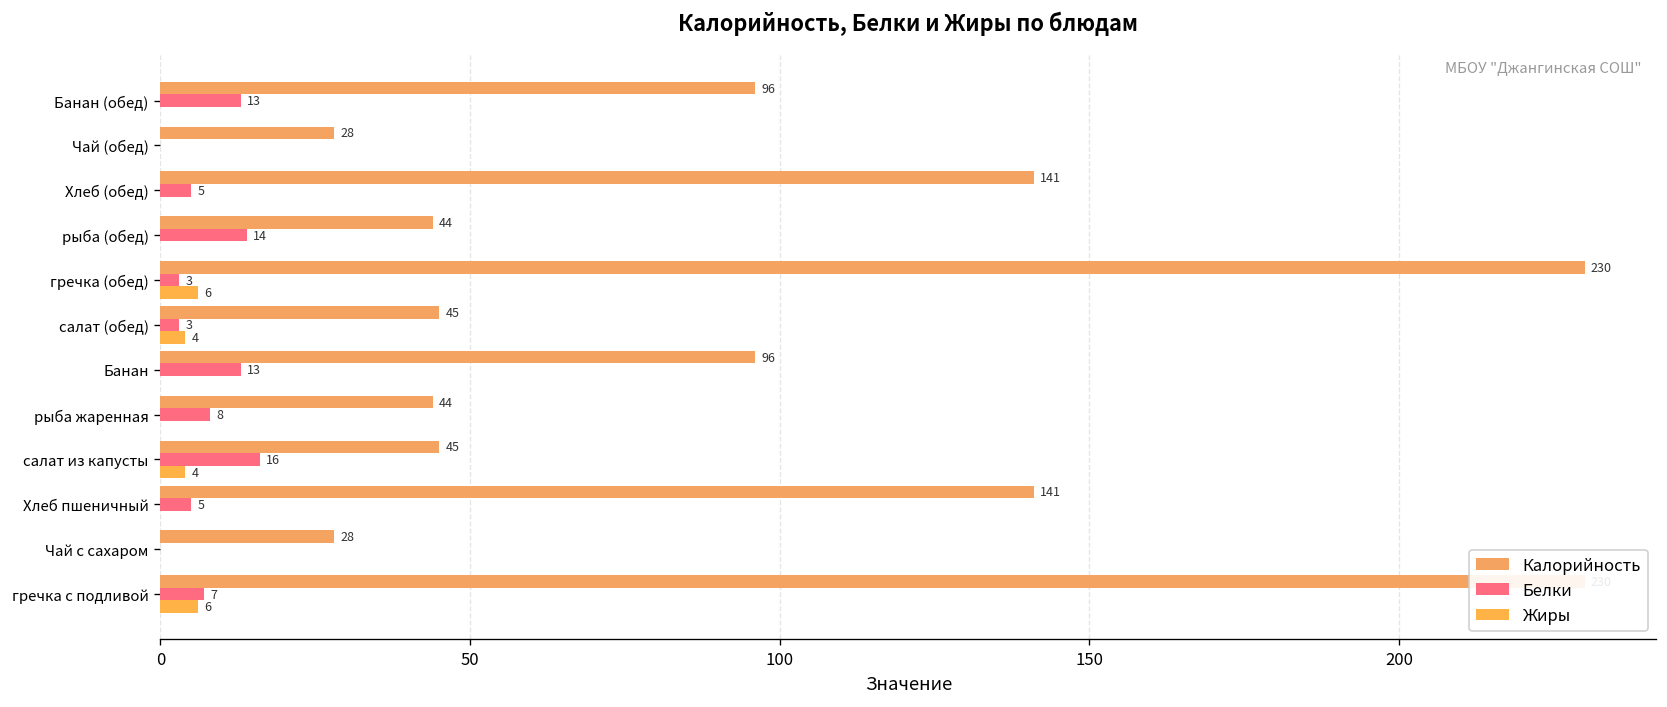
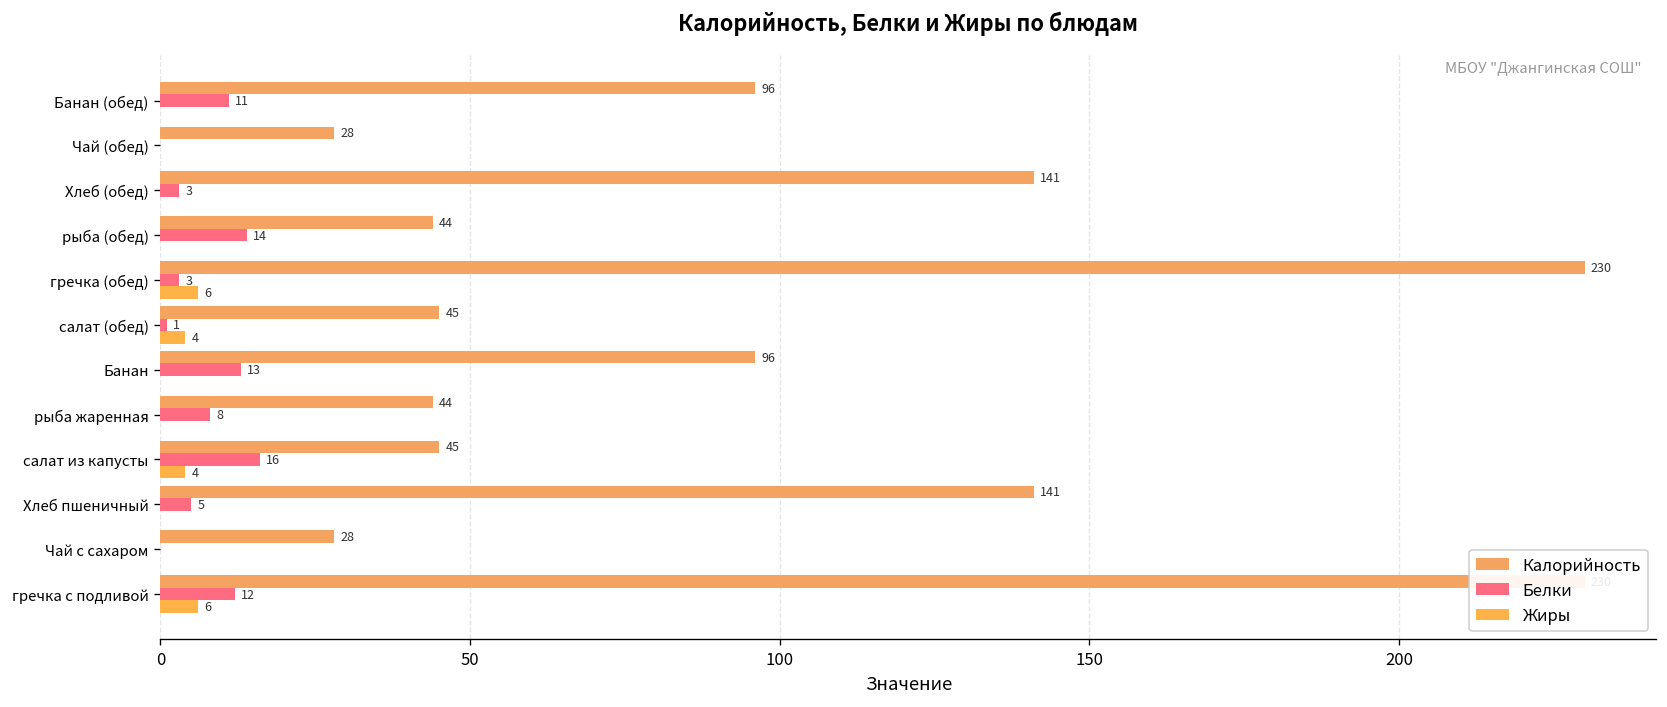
  {
    "Белки": {
-     "Банан (обед)": 13,
-     "Хлеб (обед)": 5,
+     "Банан (обед)": 11,
+     "Хлеб (обед)": 3,
      "рыба (обед)": 14,
      "гречка (обед)": 3,
-     "салат (обед)": 3,
+     "салат (обед)": 1,
      "Банан": 13,
      "рыба жаренная": 8,
      "салат из капусты": 16,
      "Хлеб пшеничный": 5,
-     "гречка с подливой": 7
+     "гречка с подливой": 12
    }
  }
